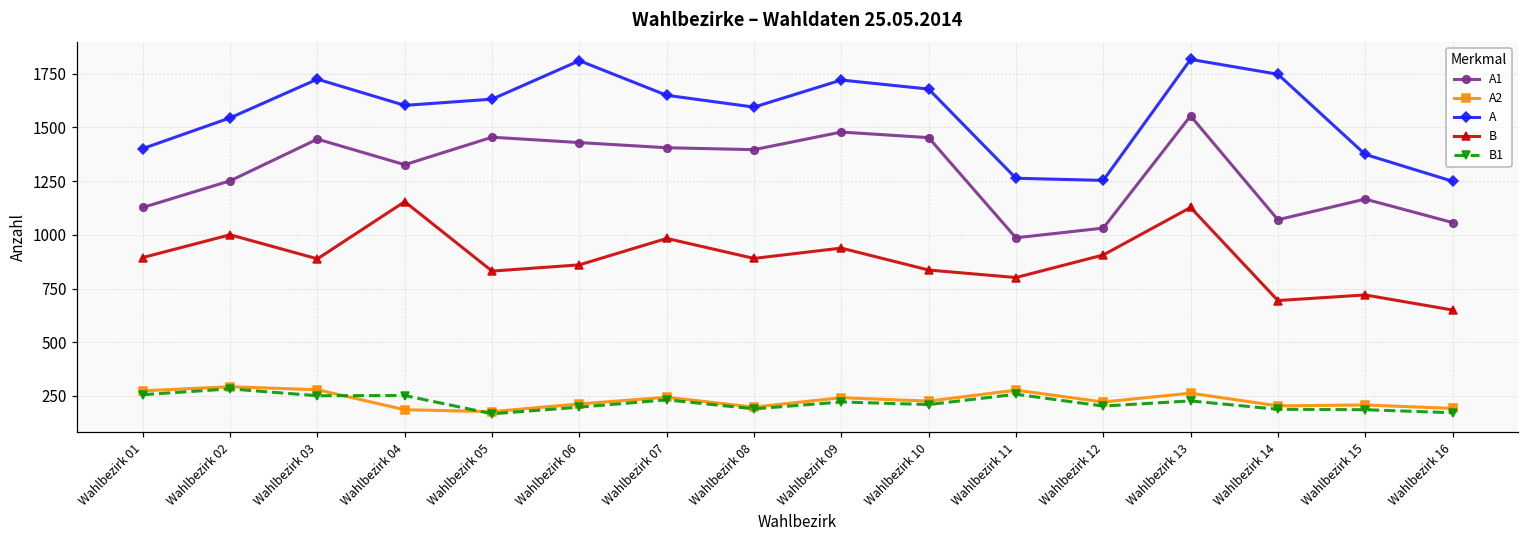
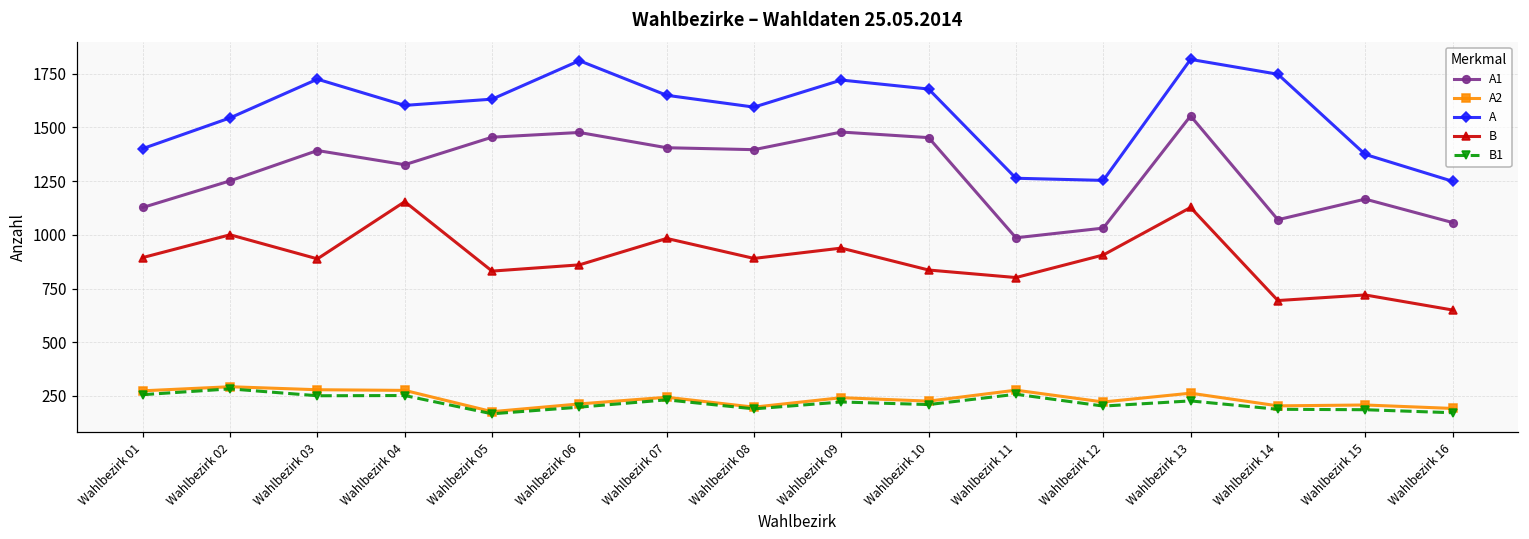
  {
    "A1": {
      "Wahlbezirk 01": 1130,
      "Wahlbezirk 02": 1250,
-     "Wahlbezirk 03": 1450,
+     "Wahlbezirk 03": 1390,
      "Wahlbezirk 04": 1330,
      "Wahlbezirk 05": 1450,
-     "Wahlbezirk 06": 1430,
+     "Wahlbezirk 06": 1480,
      "Wahlbezirk 07": 1410,
      "Wahlbezirk 08": 1400,
      "Wahlbezirk 09": 1480,
      "Wahlbezirk 10": 1450,
      "Wahlbezirk 11": 990,
      "Wahlbezirk 12": 1030,
      "Wahlbezirk 13": 1550,
      "Wahlbezirk 14": 1070,
      "Wahlbezirk 15": 1170,
      "Wahlbezirk 16": 1060
    },
    "A2": {
      "Wahlbezirk 01": 270,
      "Wahlbezirk 03": 280,
-     "Wahlbezirk 04": 190,
+     "Wahlbezirk 04": 280,
      "Wahlbezirk 06": 210,
      "Wahlbezirk 09": 240,
      "Wahlbezirk 10": 230,
      "Wahlbezirk 11": 280,
      "Wahlbezirk 12": 220,
      "Wahlbezirk 13": 260,
      "Wahlbezirk 14": 200,
      "Wahlbezirk 15": 210,
      "Wahlbezirk 16": 190
    },
    "A": {
      "Wahlbezirk 01": 1400,
      "Wahlbezirk 02": 1540,
      "Wahlbezirk 03": 1720,
      "Wahlbezirk 04": 1600,
      "Wahlbezirk 05": 1630,
      "Wahlbezirk 06": 1810,
      "Wahlbezirk 07": 1650,
      "Wahlbezirk 08": 1590,
      "Wahlbezirk 09": 1720,
      "Wahlbezirk 10": 1680,
      "Wahlbezirk 11": 1260,
      "Wahlbezirk 12": 1250,
      "Wahlbezirk 13": 1820,
      "Wahlbezirk 14": 1750,
      "Wahlbezirk 15": 1370,
      "Wahlbezirk 16": 1250
    },
    "B": {
      "Wahlbezirk 01": 890,
      "Wahlbezirk 02": 1000,
      "Wahlbezirk 03": 890,
      "Wahlbezirk 04": 1150,
      "Wahlbezirk 05": 830,
      "Wahlbezirk 06": 860,
      "Wahlbezirk 07": 980,
      "Wahlbezirk 08": 890,
      "Wahlbezirk 09": 940,
      "Wahlbezirk 10": 840,
      "Wahlbezirk 11": 800,
      "Wahlbezirk 12": 910,
      "Wahlbezirk 13": 1130,
      "Wahlbezirk 14": 690,
      "Wahlbezirk 15": 720,
      "Wahlbezirk 16": 650
    },
    "B1": {
      "Wahlbezirk 01": 260,
      "Wahlbezirk 03": 250,
      "Wahlbezirk 04": 250,
      "Wahlbezirk 06": 200,
      "Wahlbezirk 09": 220,
      "Wahlbezirk 10": 210,
      "Wahlbezirk 11": 260,
      "Wahlbezirk 12": 200,
      "Wahlbezirk 13": 230,
      "Wahlbezirk 14": 190,
      "Wahlbezirk 15": 190,
      "Wahlbezirk 16": 170
    }
  }
